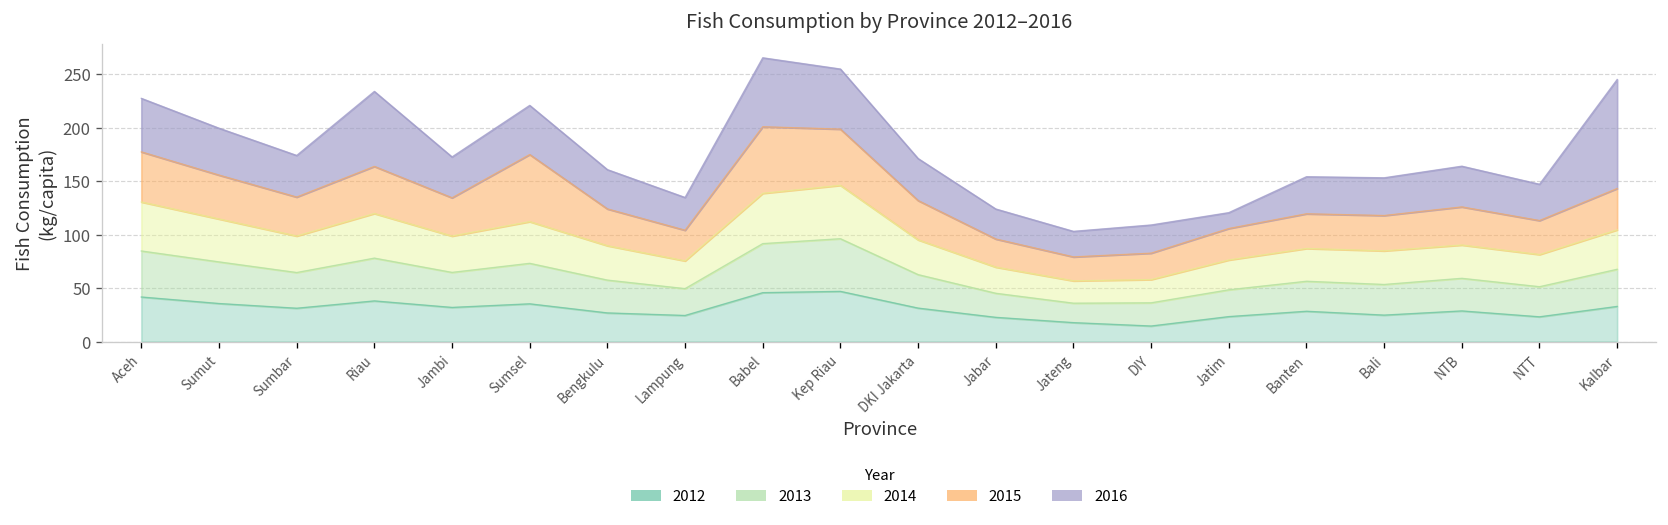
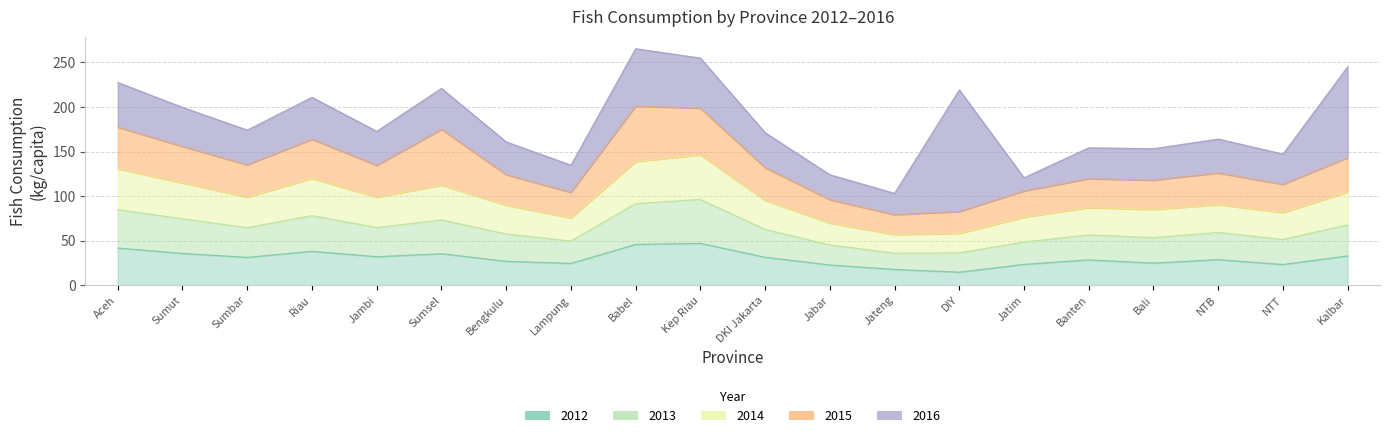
  {
    "2015": {
      "Aceh": 50,
      "Sumut": 40,
      "Sumbar": 40,
      "Riau": 40,
      "Jambi": 40,
      "Sumsel": 60,
      "Bengkulu": 30,
      "Lampung": 30,
      "Babel": 60,
      "Kep Riau": 50,
      "DKI Jakarta": 40,
      "Jabar": 30,
      "Jateng": 20,
      "DIY": 20,
      "Jatim": 30,
      "Banten": 30,
      "Bali": 30,
      "NTB": 40,
      "NTT": 30,
      "Kalbar": 40
    },
    "2016": {
      "Aceh": 50,
      "Sumut": 40,
      "Sumbar": 40,
-     "Riau": 70,
+     "Riau": 50,
      "Jambi": 40,
      "Sumsel": 50,
      "Bengkulu": 40,
      "Lampung": 30,
      "Babel": 60,
      "Kep Riau": 60,
      "DKI Jakarta": 40,
      "Jabar": 30,
      "Jateng": 20,
-     "DIY": 30,
+     "DIY": 140,
      "Jatim": 10,
      "Banten": 30,
      "Bali": 40,
      "NTB": 40,
      "NTT": 30,
      "Kalbar": 100
    }
  }
